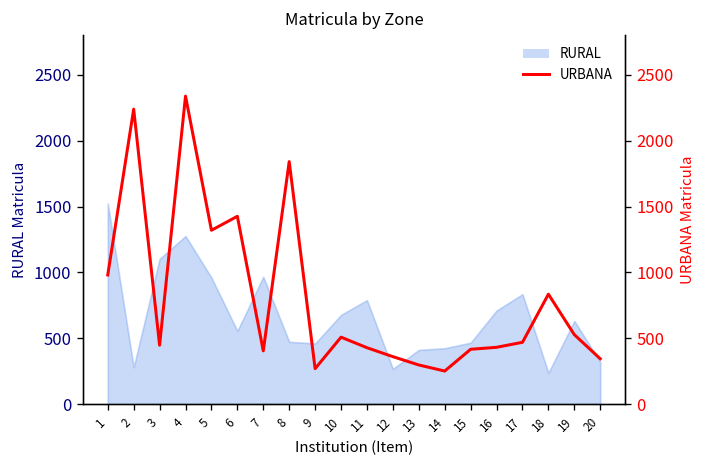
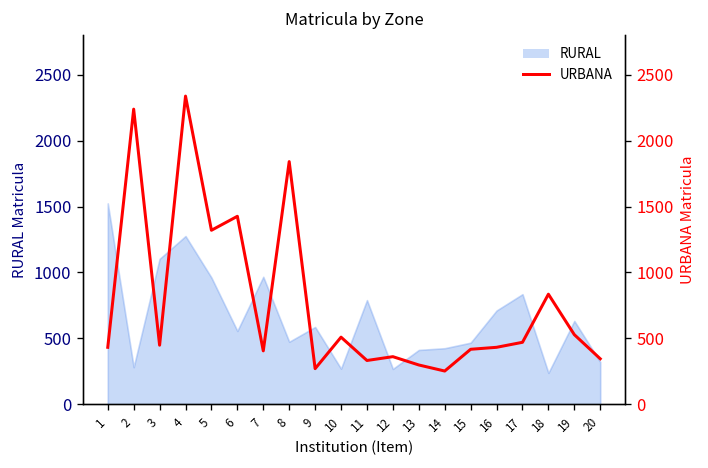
  {
    "RURAL": {
      "1": 1520,
      "2": 280,
      "3": 1100,
      "4": 1280,
      "5": 960,
      "6": 560,
      "7": 970,
      "8": 470,
-     "9": 460,
-     "10": 680,
+     "9": 590,
+     "10": 270,
      "11": 790,
      "12": 270,
      "13": 410,
      "14": 430,
      "15": 470,
      "16": 710,
      "17": 840,
      "18": 240,
      "19": 630,
      "20": 320
    },
    "URBANA": {
-     "1": 980,
+     "1": 430,
      "2": 2240,
      "3": 450,
      "4": 2340,
      "5": 1320,
      "6": 1430,
      "7": 410,
      "8": 1840,
      "9": 270,
      "10": 510,
-     "11": 430,
+     "11": 330,
      "12": 360,
      "13": 300,
      "14": 250,
      "15": 420,
      "16": 430,
      "17": 470,
      "18": 840,
      "19": 530,
      "20": 350
    }
  }
